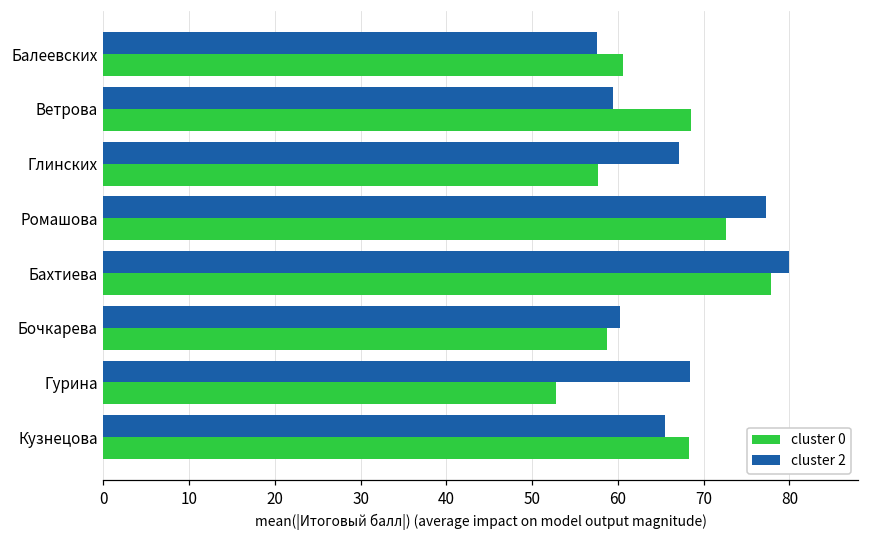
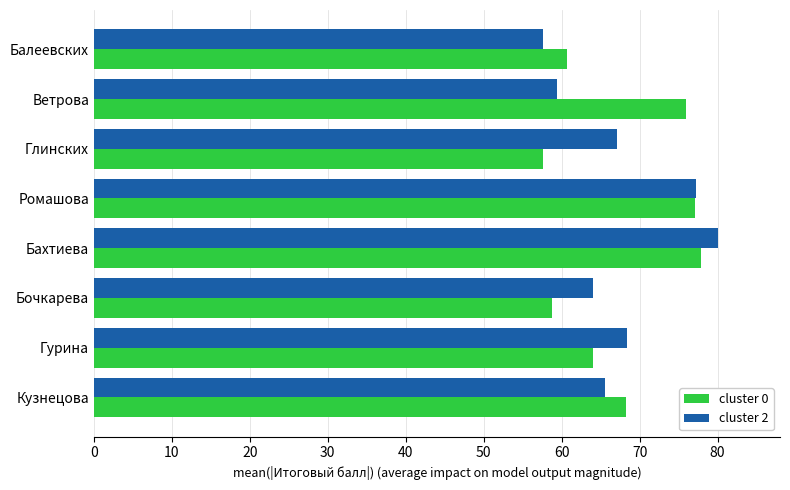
  {
    "cluster 0": {
      "Балеевских": 61,
-     "Ветрова": 69,
+     "Ветрова": 76,
      "Глинских": 58,
-     "Ромашова": 73,
+     "Ромашова": 77,
      "Бахтиева": 78,
      "Бочкарева": 59,
-     "Гурина": 53,
+     "Гурина": 64,
      "Кузнецова": 68
    },
    "cluster 2": {
      "Балеевских": 58,
      "Ветрова": 59,
      "Глинских": 67,
      "Ромашова": 77,
      "Бахтиева": 80,
-     "Бочкарева": 60,
+     "Бочкарева": 64,
      "Гурина": 68,
      "Кузнецова": 66
    }
  }
